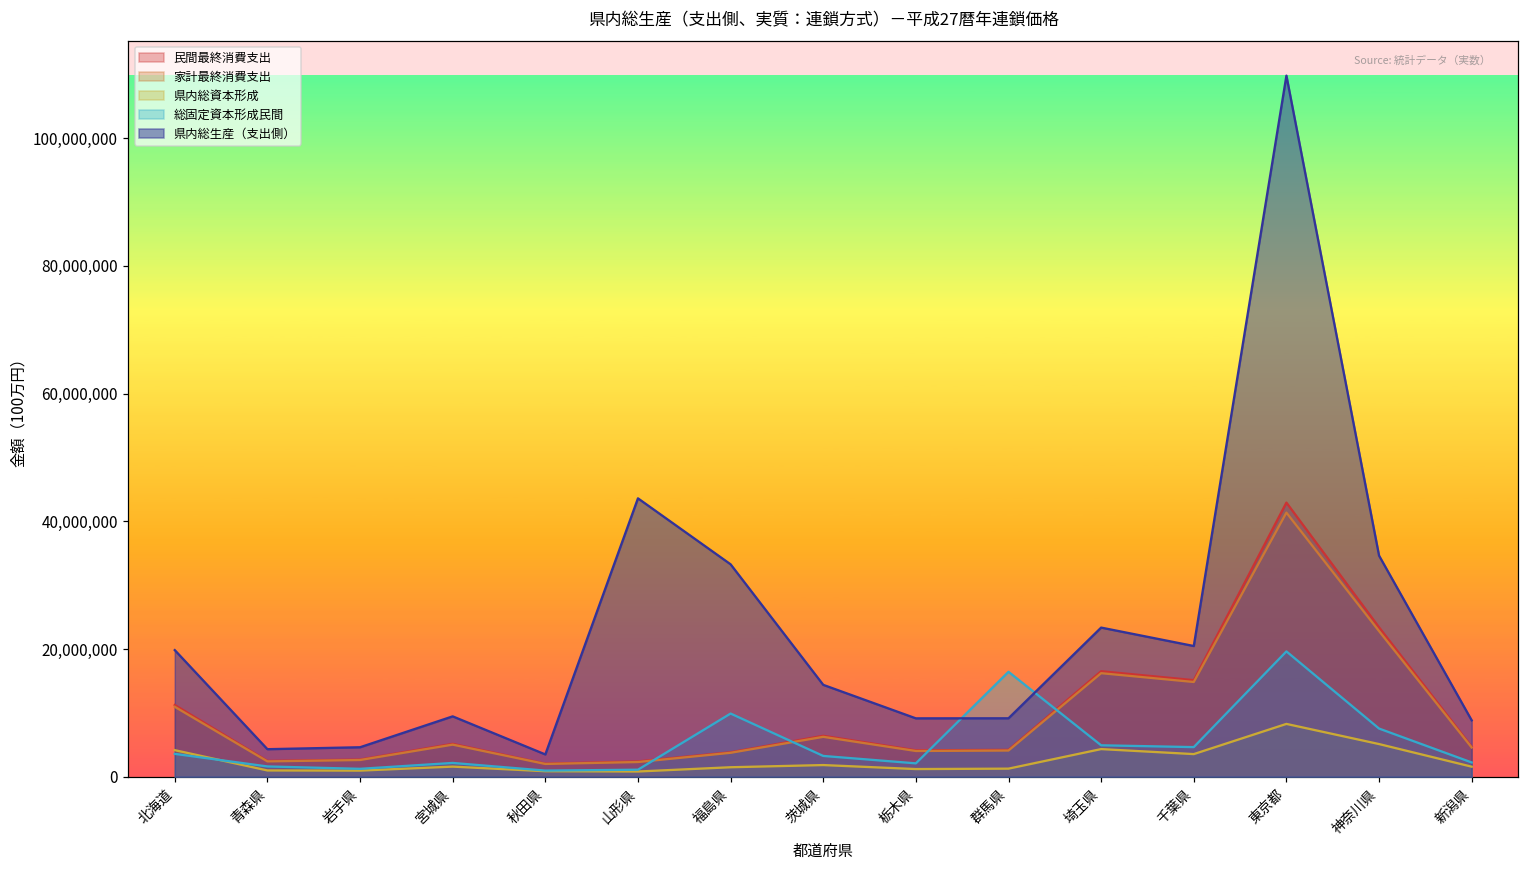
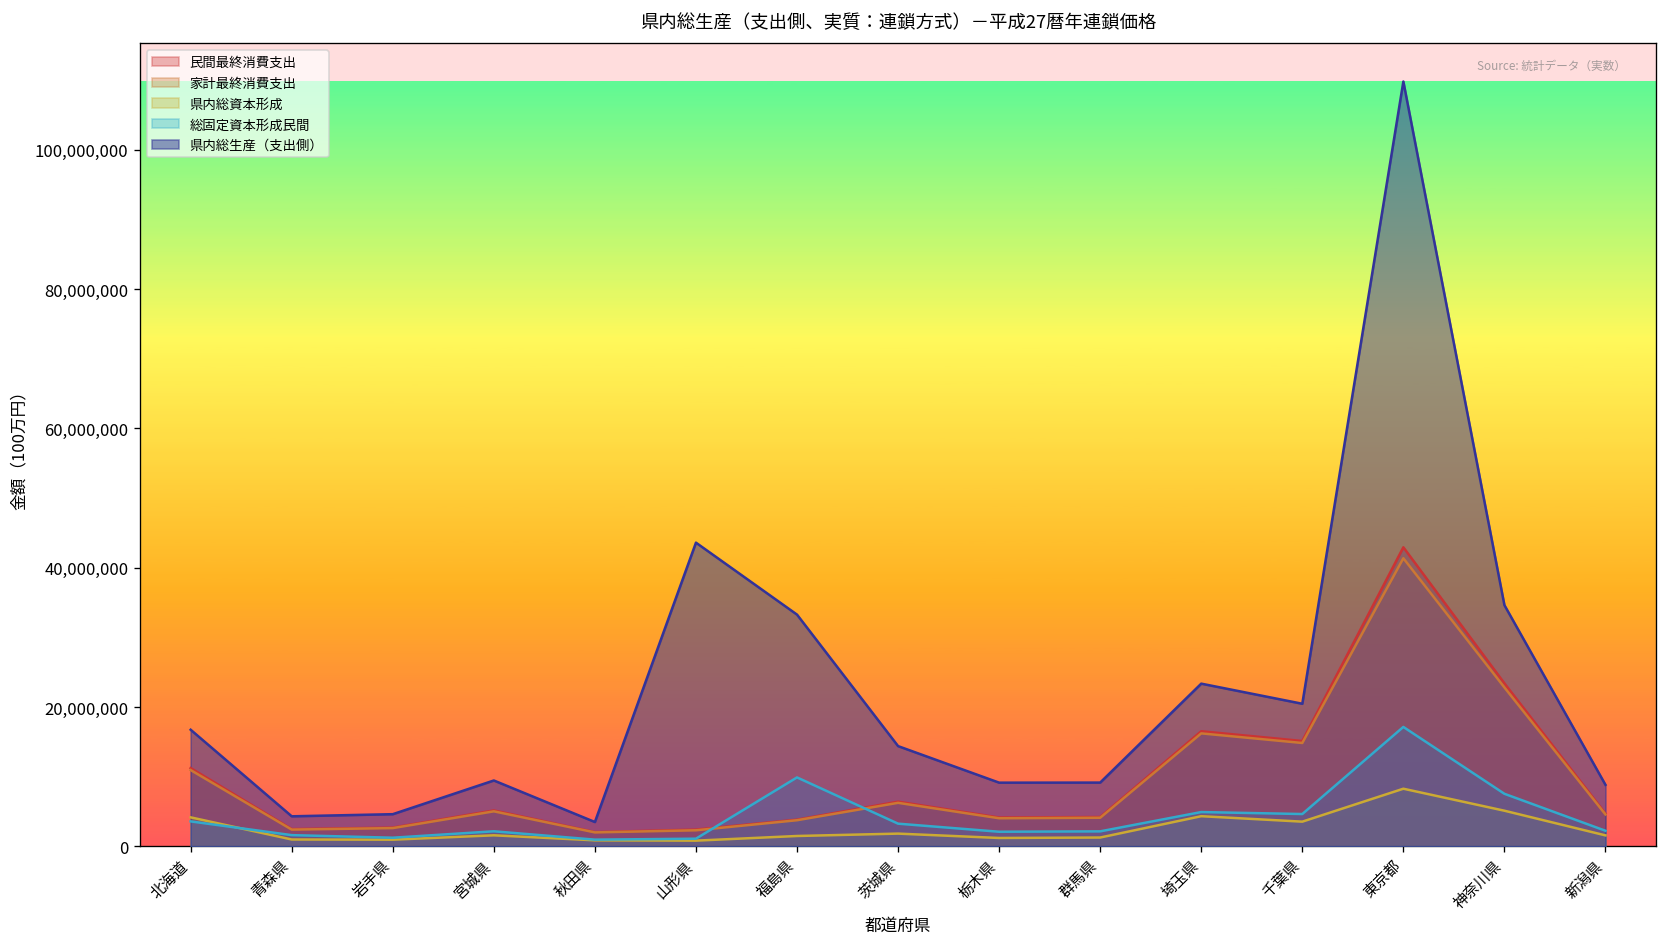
  {
    "総固定資本形成民間": {
      "北海道": "4,000,000",
      "青森県": "2,000,000",
      "宮城県": "2,000,000",
      "福島県": "10,000,000",
      "茨城県": "3,000,000",
      "栃木県": "2,000,000",
-     "群馬県": "16,000,000",
+     "群馬県": "2,000,000",
      "埼玉県": "5,000,000",
      "千葉県": "5,000,000",
-     "東京都": "20,000,000",
+     "東京都": "17,000,000",
      "神奈川県": "8,000,000",
      "新潟県": "2,000,000"
    },
    "県内総生産（支出側）": {
-     "北海道": "20,000,000",
+     "北海道": "17,000,000",
      "青森県": "4,000,000",
      "岩手県": "5,000,000",
      "宮城県": "9,000,000",
      "秋田県": "4,000,000",
      "山形県": "44,000,000",
      "福島県": "33,000,000",
      "茨城県": "14,000,000",
      "栃木県": "9,000,000",
      "群馬県": "9,000,000",
      "埼玉県": "23,000,000",
      "千葉県": "20,000,000",
      "東京都": "110,000,000",
      "神奈川県": "35,000,000",
      "新潟県": "9,000,000"
    }
  }
